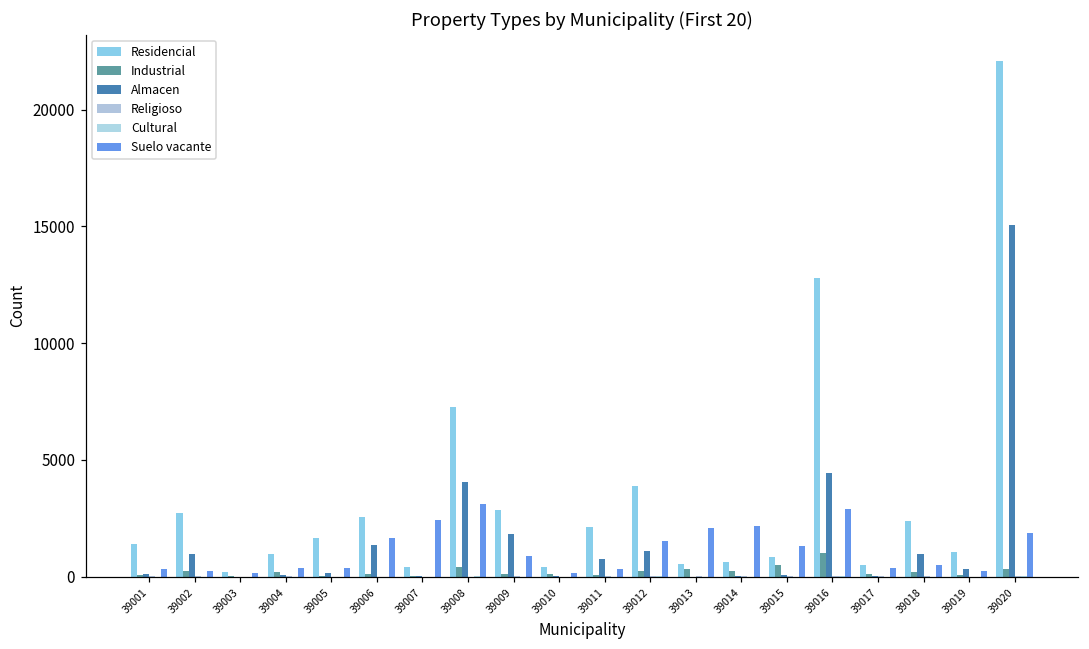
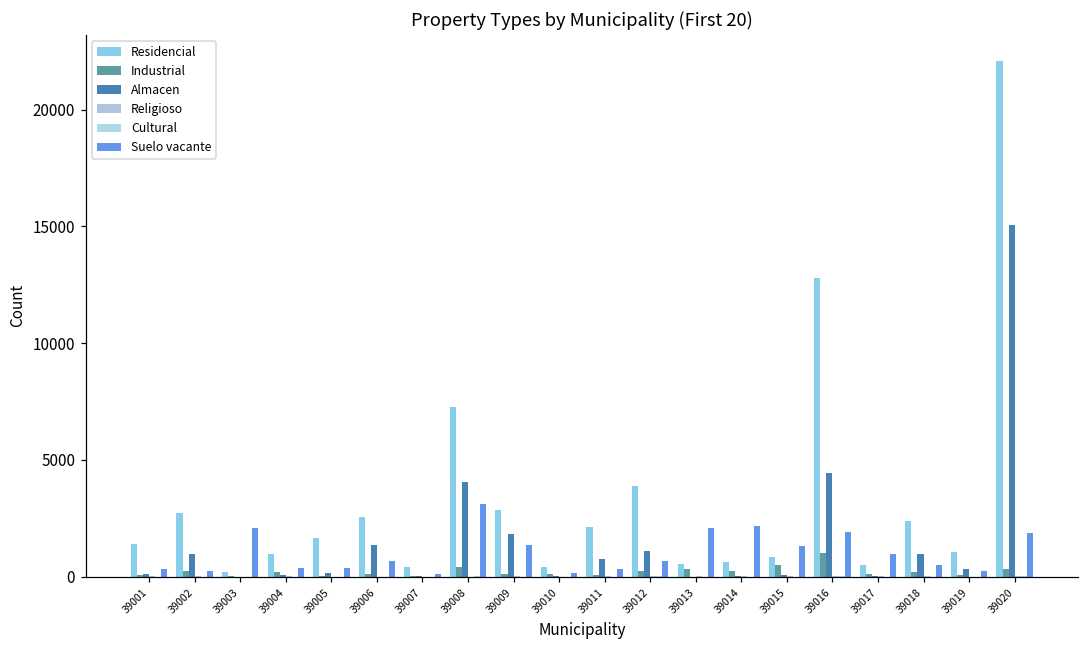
  {
    "Suelo vacante": {
      "39001": 300,
      "39002": 200,
-     "39003": 200,
+     "39003": 2100,
      "39004": 400,
      "39005": 400,
-     "39006": 1600,
-     "39007": 2400,
+     "39006": 700,
+     "39007": 100,
      "39008": 3100,
-     "39009": 900,
+     "39009": 1400,
      "39010": 200,
      "39011": 300,
-     "39012": 1500,
+     "39012": 700,
      "39013": 2100,
      "39014": 2200,
      "39015": 1300,
-     "39016": 2900,
-     "39017": 400,
+     "39016": 1900,
+     "39017": 1000,
      "39018": 500,
      "39019": 300,
      "39020": 1900
    }
  }
